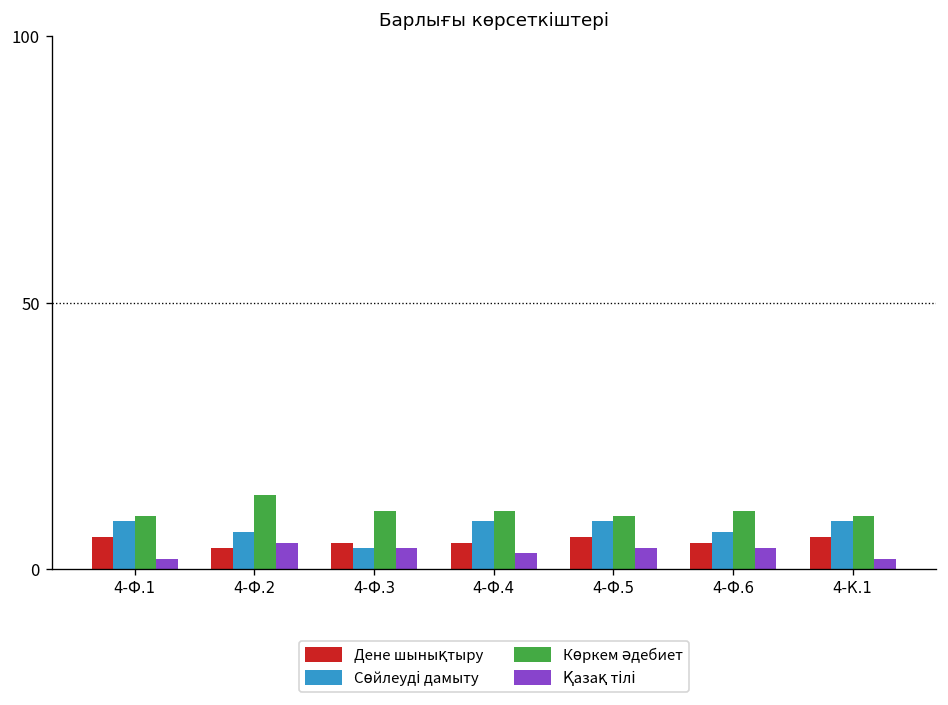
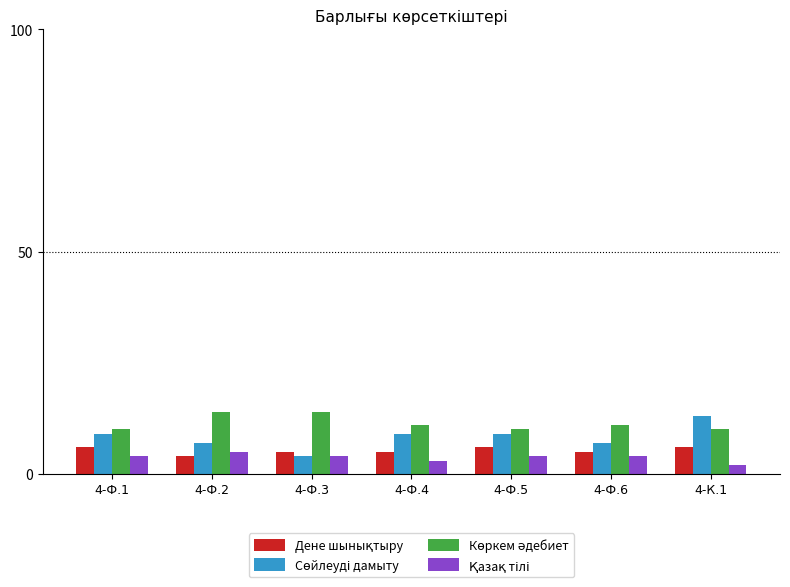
  {
    "Дене шынықтыру": {
      "4-Ф.1": 6,
      "4-Ф.2": 4,
      "4-Ф.3": 5,
      "4-Ф.4": 5,
      "4-Ф.5": 6,
      "4-Ф.6": 5,
      "4-К.1": 6
    },
    "Сөйлеуді дамыту": {
      "4-Ф.1": 9,
      "4-Ф.2": 7,
      "4-Ф.3": 4,
      "4-Ф.4": 9,
      "4-Ф.5": 9,
      "4-Ф.6": 7,
-     "4-К.1": 9
+     "4-К.1": 13
    },
    "Көркем әдебиет": {
      "4-Ф.1": 10,
      "4-Ф.2": 14,
-     "4-Ф.3": 11,
+     "4-Ф.3": 14,
      "4-Ф.4": 11,
      "4-Ф.5": 10,
      "4-Ф.6": 11,
      "4-К.1": 10
    },
    "Қазақ тілі": {
-     "4-Ф.1": 2,
+     "4-Ф.1": 4,
      "4-Ф.2": 5,
      "4-Ф.3": 4,
      "4-Ф.4": 3,
      "4-Ф.5": 4,
      "4-Ф.6": 4,
      "4-К.1": 2
    }
  }
